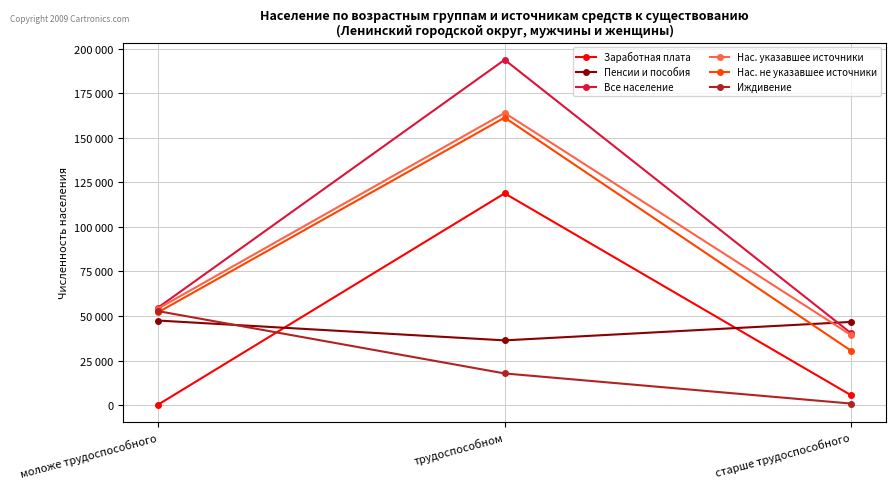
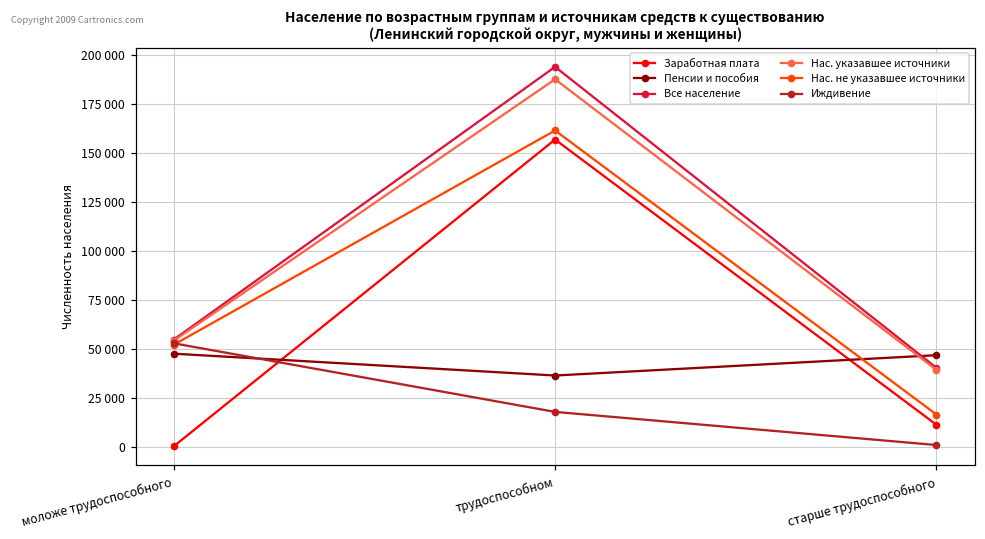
  {
    "Заработная плата": {
      "моложе трудоспособного": 0,
-     "трудоспособном": 119000,
-     "старше трудоспособного": 5000
+     "трудоспособном": 157000,
+     "старше трудоспособного": 11000
    },
    "Пенсии и пособия": {
      "моложе трудоспособного": 47000,
      "трудоспособном": 36000,
      "старше трудоспособного": 47000
    },
    "Нас. указавшее источники": {
-     "трудоспособном": 164000
+     "трудоспособном": 187000
    },
    "Нас. не указавшее источники": {
      "трудоспособном": 161000,
-     "старше трудоспособного": 30000
+     "старше трудоспособного": 16000
    }
  }
